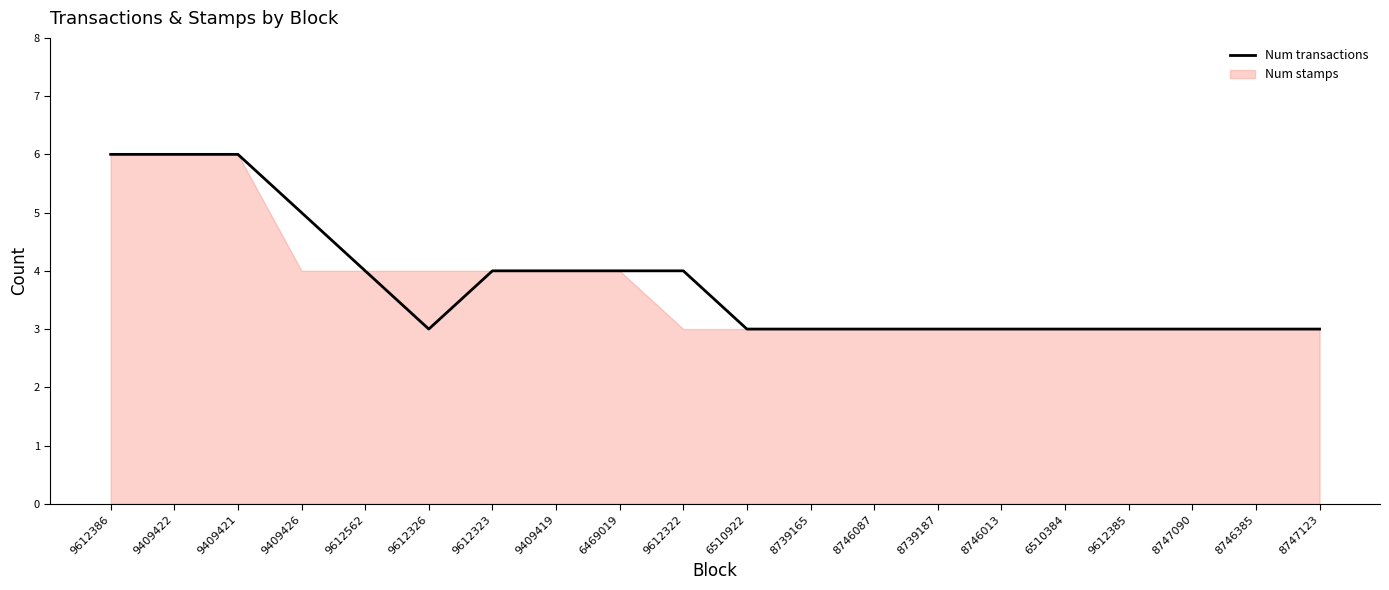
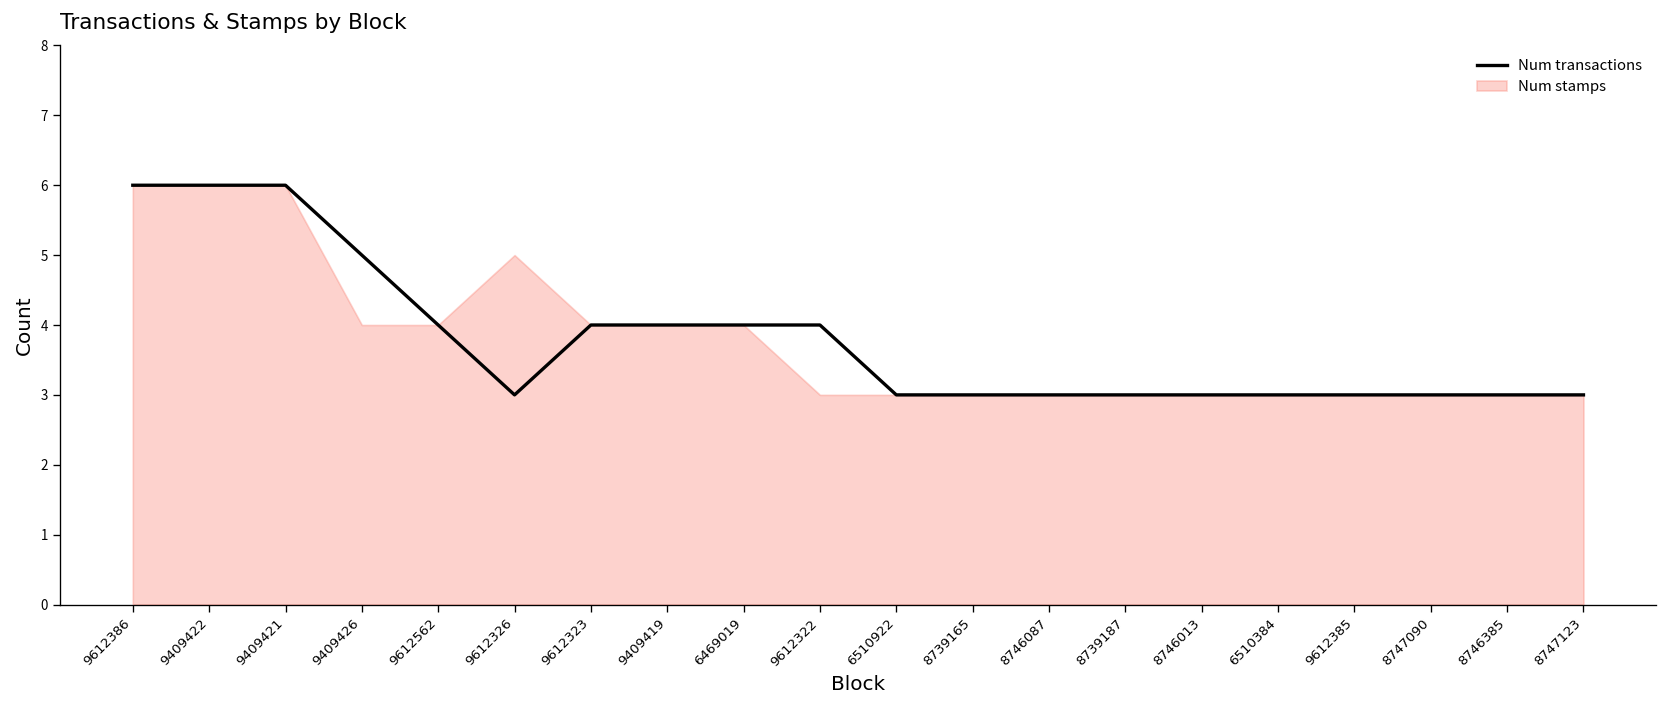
  {
    "Num transactions": {
      "9409426": 5,
      "9612326": 3,
      "9612322": 4
    },
    "Num stamps": {
      "9409426": 4,
-     "9612326": 4,
+     "9612326": 5,
      "9612322": 3
    }
  }
